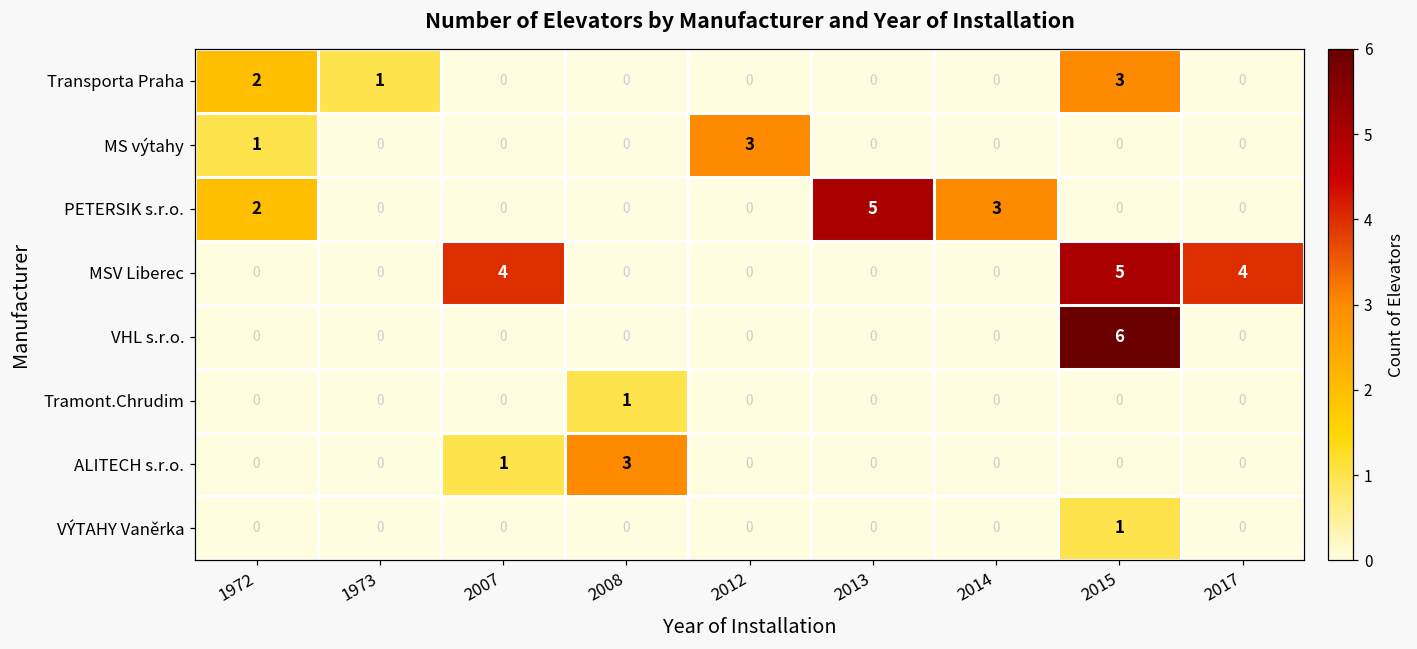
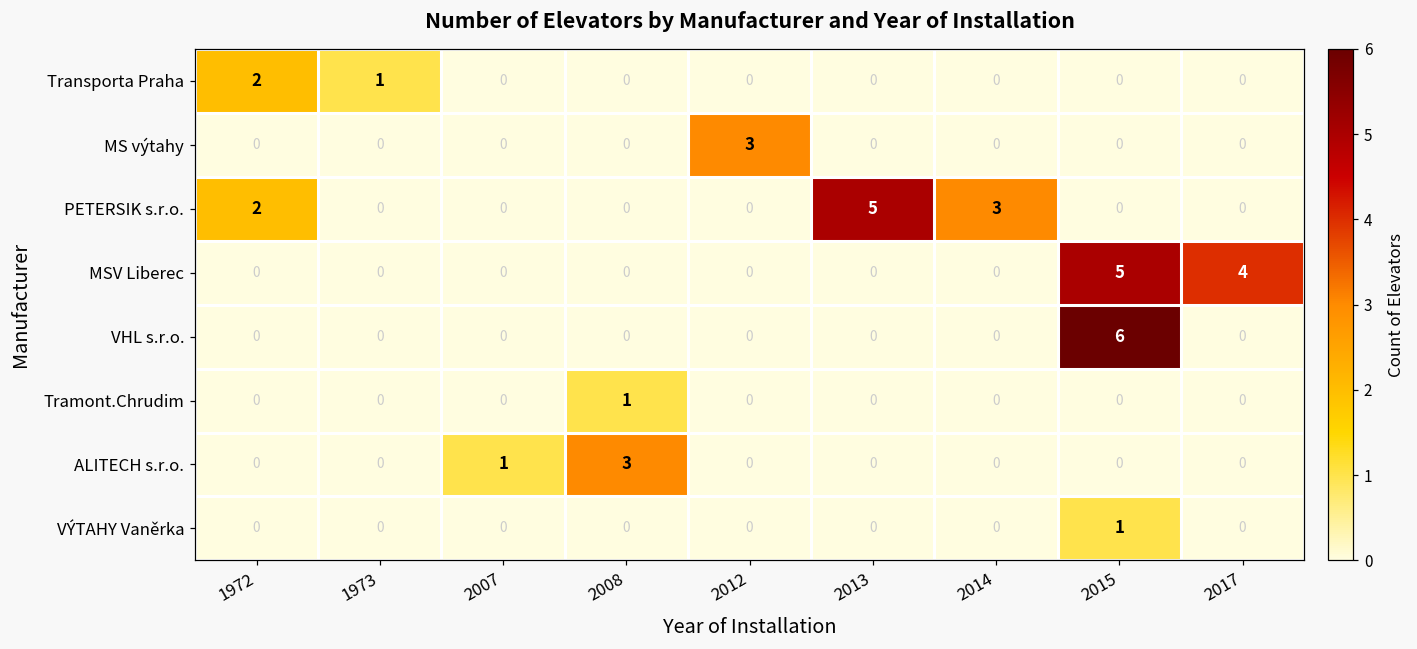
  {
    "Transporta Praha": {
      "1972": 2,
      "1973": 1,
      "2007": 0,
      "2008": 0,
      "2012": 0,
      "2013": 0,
      "2014": 0,
-     "2015": 3,
+     "2015": 0,
      "2017": 0
    },
    "MS výtahy": {
-     "1972": 1,
+     "1972": 0,
      "1973": 0,
      "2007": 0,
      "2008": 0,
      "2012": 3,
      "2013": 0,
      "2014": 0,
      "2015": 0,
      "2017": 0
    },
    "PETERSIK s.r.o.": {
      "1972": 2,
      "1973": 0,
      "2007": 0,
      "2008": 0,
      "2012": 0,
      "2013": 5,
      "2014": 3,
      "2015": 0,
      "2017": 0
    },
    "MSV Liberec": {
      "1972": 0,
      "1973": 0,
-     "2007": 4,
+     "2007": 0,
      "2008": 0,
      "2012": 0,
      "2013": 0,
      "2014": 0,
      "2015": 5,
      "2017": 4
    },
    "VHL s.r.o.": {
      "1972": 0,
      "1973": 0,
      "2007": 0,
      "2008": 0,
      "2012": 0,
      "2013": 0,
      "2014": 0,
      "2015": 6,
      "2017": 0
    },
    "Tramont.Chrudim": {
      "1972": 0,
      "1973": 0,
      "2007": 0,
      "2008": 1,
      "2012": 0,
      "2013": 0,
      "2014": 0,
      "2015": 0,
      "2017": 0
    },
    "ALITECH s.r.o.": {
      "1972": 0,
      "1973": 0,
      "2007": 1,
      "2008": 3,
      "2012": 0,
      "2013": 0,
      "2014": 0,
      "2015": 0,
      "2017": 0
    },
    "VÝTAHY Vaněrka": {
      "1972": 0,
      "1973": 0,
      "2007": 0,
      "2008": 0,
      "2012": 0,
      "2013": 0,
      "2014": 0,
      "2015": 1,
      "2017": 0
    }
  }
